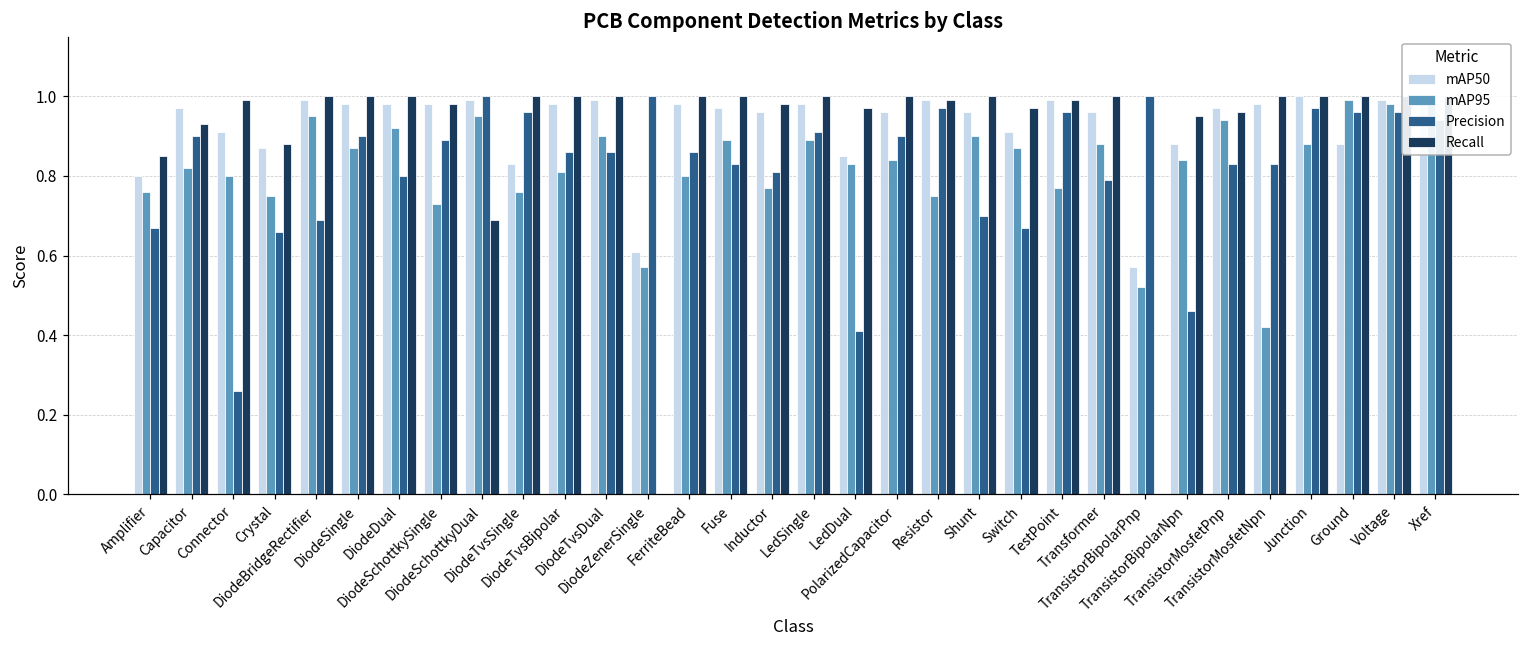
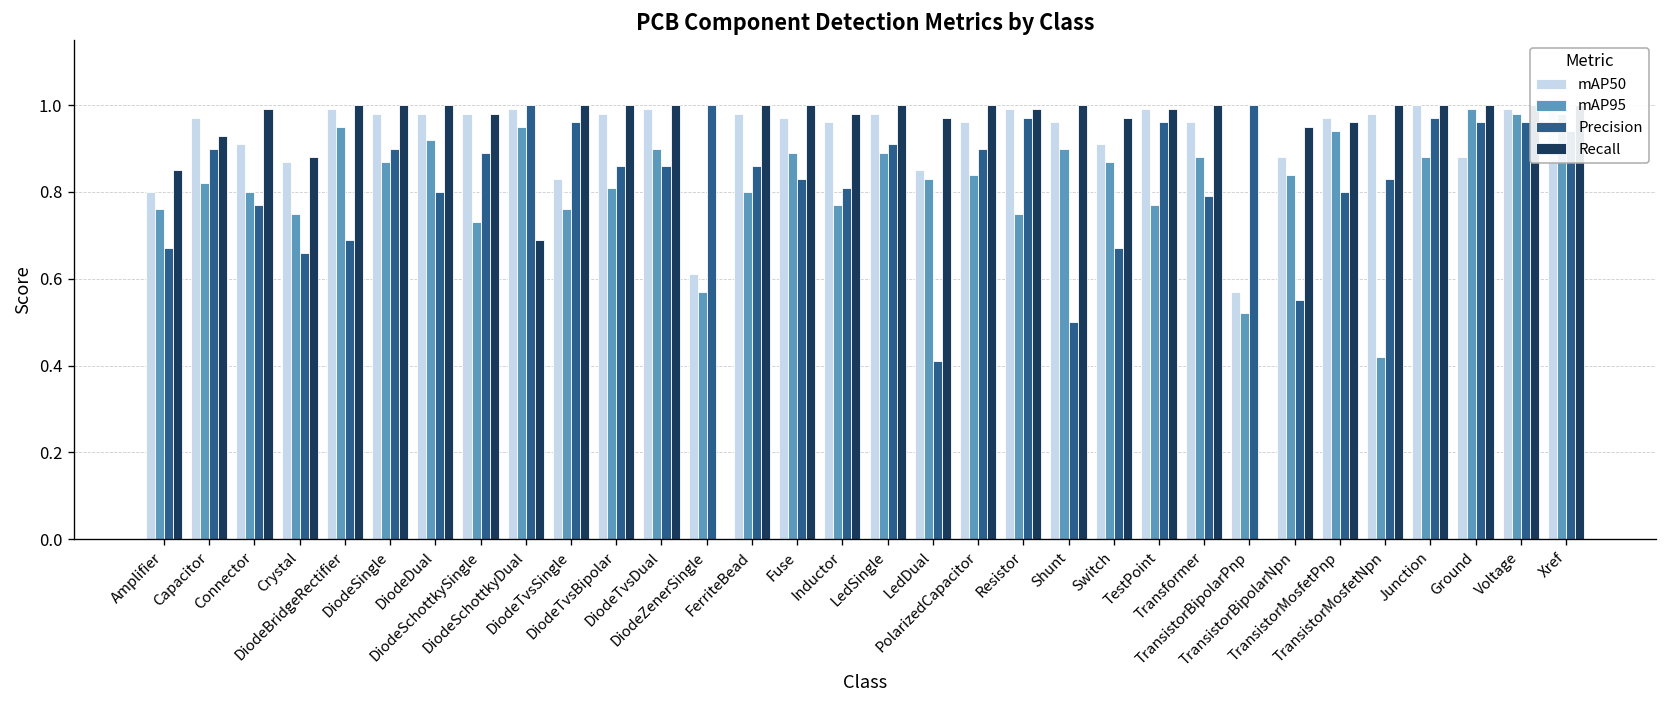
  {
    "mAP50": {
      "Amplifier": 0.80,
      "Capacitor": 0.97,
      "Connector": 0.91,
      "Crystal": 0.87,
      "DiodeBridgeRectifier": 0.99,
      "DiodeSingle": 0.98,
      "DiodeDual": 0.98,
      "DiodeSchottkySingle": 0.98,
      "DiodeSchottkyDual": 0.99,
      "DiodeTvsSingle": 0.83,
      "DiodeTvsBipolar": 0.98,
      "DiodeTvsDual": 0.99,
      "DiodeZenerSingle": 0.61,
      "FerriteBead": 0.98,
      "Fuse": 0.97,
      "Inductor": 0.96,
      "LedSingle": 0.98,
      "LedDual": 0.85,
      "PolarizedCapacitor": 0.96,
      "Resistor": 0.99,
      "Shunt": 0.96,
      "Switch": 0.91,
      "TestPoint": 0.99,
      "Transformer": 0.96,
      "TransistorBipolarPnp": 0.57,
      "TransistorBipolarNpn": 0.88,
      "TransistorMosfetPnp": 0.97,
      "TransistorMosfetNpn": 0.98,
      "Junction": 1.00,
      "Ground": 0.88,
      "Voltage": 0.99
    },
    "mAP95": {
      "Amplifier": 0.76,
      "Capacitor": 0.82,
      "Connector": 0.80,
      "Crystal": 0.75,
      "DiodeBridgeRectifier": 0.95,
      "DiodeSingle": 0.87,
      "DiodeDual": 0.92,
      "DiodeSchottkySingle": 0.73,
      "DiodeSchottkyDual": 0.95,
      "DiodeTvsSingle": 0.76,
      "DiodeTvsBipolar": 0.81,
      "DiodeTvsDual": 0.90,
      "DiodeZenerSingle": 0.57,
      "FerriteBead": 0.80,
      "Fuse": 0.89,
      "Inductor": 0.77,
      "LedSingle": 0.89,
      "LedDual": 0.83,
      "PolarizedCapacitor": 0.84,
      "Resistor": 0.75,
      "Shunt": 0.90,
      "Switch": 0.87,
      "TestPoint": 0.77,
      "Transformer": 0.88,
      "TransistorBipolarPnp": 0.52,
      "TransistorBipolarNpn": 0.84,
      "TransistorMosfetPnp": 0.94,
      "TransistorMosfetNpn": 0.42,
      "Junction": 0.88,
      "Ground": 0.99,
      "Voltage": 0.98
    },
    "Precision": {
      "Amplifier": 0.67,
      "Capacitor": 0.90,
-     "Connector": 0.26,
+     "Connector": 0.77,
      "Crystal": 0.66,
      "DiodeBridgeRectifier": 0.69,
      "DiodeSingle": 0.90,
      "DiodeDual": 0.80,
      "DiodeSchottkySingle": 0.89,
      "DiodeSchottkyDual": 1.00,
      "DiodeTvsSingle": 0.96,
      "DiodeTvsBipolar": 0.86,
      "DiodeTvsDual": 0.86,
      "DiodeZenerSingle": 1.00,
      "FerriteBead": 0.86,
      "Fuse": 0.83,
      "Inductor": 0.81,
      "LedSingle": 0.91,
      "LedDual": 0.41,
      "PolarizedCapacitor": 0.90,
      "Resistor": 0.97,
-     "Shunt": 0.7,
+     "Shunt": 0.5,
      "Switch": 0.67,
      "TestPoint": 0.96,
      "Transformer": 0.79,
      "TransistorBipolarPnp": 1.00,
-     "TransistorBipolarNpn": 0.46,
-     "TransistorMosfetPnp": 0.83,
+     "TransistorBipolarNpn": 0.55,
+     "TransistorMosfetPnp": 0.80,
      "TransistorMosfetNpn": 0.83,
      "Junction": 0.97,
      "Ground": 0.96,
      "Voltage": 0.96
    },
    "Recall": {
      "Amplifier": 0.85,
      "Capacitor": 0.93,
      "Connector": 0.99,
      "Crystal": 0.88,
      "DiodeBridgeRectifier": 1.00,
      "DiodeSingle": 1.00,
      "DiodeDual": 1.00,
      "DiodeSchottkySingle": 0.98,
      "DiodeSchottkyDual": 0.69,
      "DiodeTvsSingle": 1.00,
      "DiodeTvsBipolar": 1.00,
      "DiodeTvsDual": 1.00,
      "DiodeZenerSingle": 0.00,
      "FerriteBead": 1.00,
      "Fuse": 1.00,
      "Inductor": 0.98,
      "LedSingle": 1.00,
      "LedDual": 0.97,
      "PolarizedCapacitor": 1.00,
      "Resistor": 0.99,
      "Shunt": 1.00,
      "Switch": 0.97,
      "TestPoint": 0.99,
      "Transformer": 1.00,
      "TransistorBipolarPnp": 0.00,
      "TransistorBipolarNpn": 0.95,
      "TransistorMosfetPnp": 0.96,
      "TransistorMosfetNpn": 1.00,
      "Junction": 1.00,
      "Ground": 1.00
    }
  }
